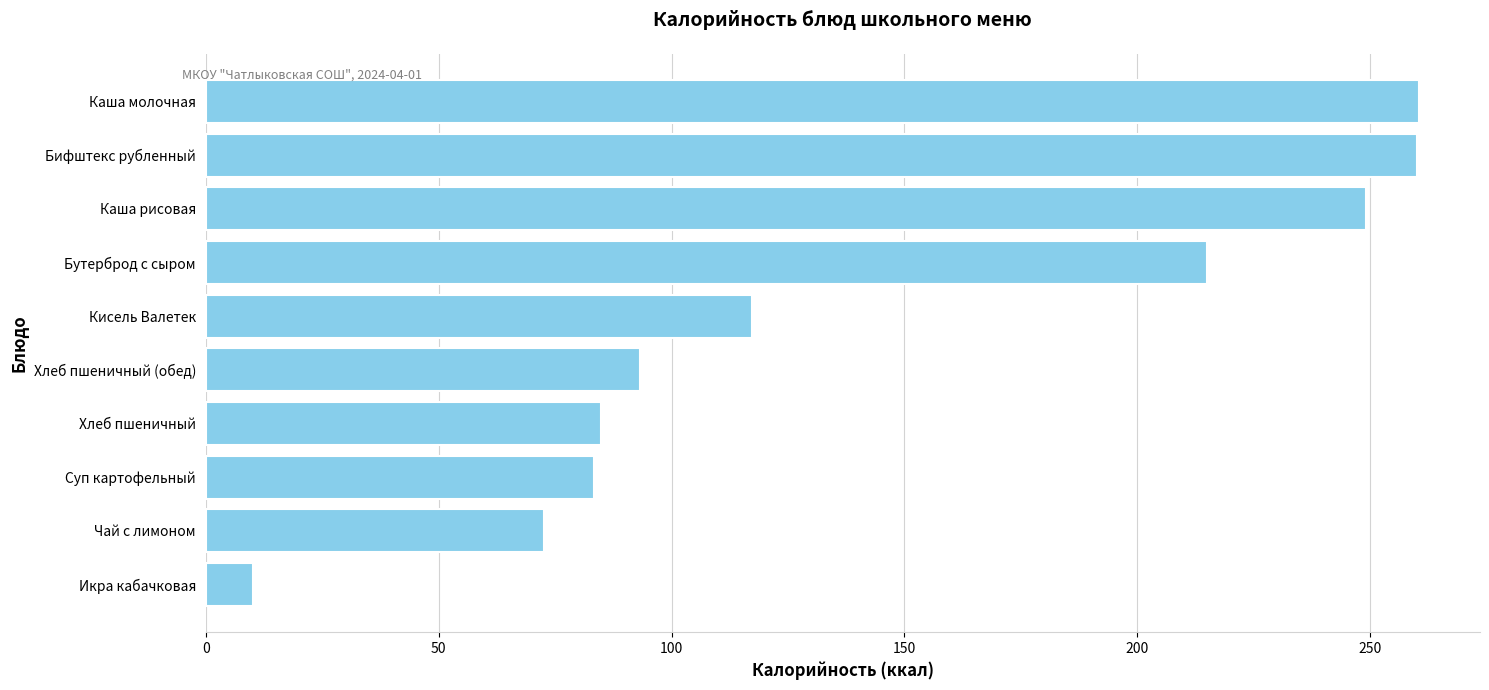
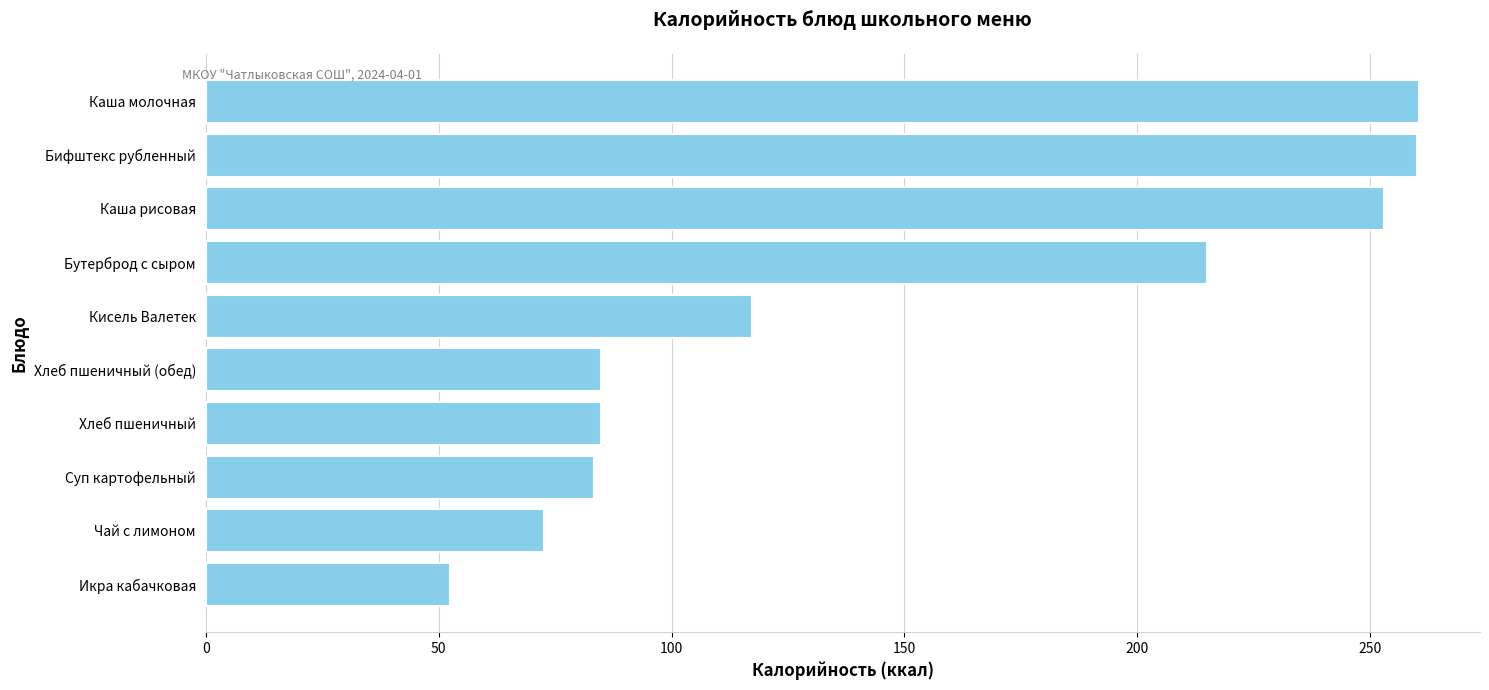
  {
    "Каша молочная": 261,
    "Бифштекс рубленный": 260,
-   "Каша рисовая": 249,
+   "Каша рисовая": 253,
    "Бутерброд с сыром": 215,
    "Кисель Валетек": 117,
-   "Хлеб пшеничный (обед)": 93,
+   "Хлеб пшеничный (обед)": 85,
    "Хлеб пшеничный": 85,
    "Суп картофельный": 83,
    "Чай с лимоном": 73,
-   "Икра кабачковая": 10
+   "Икра кабачковая": 52
  }
